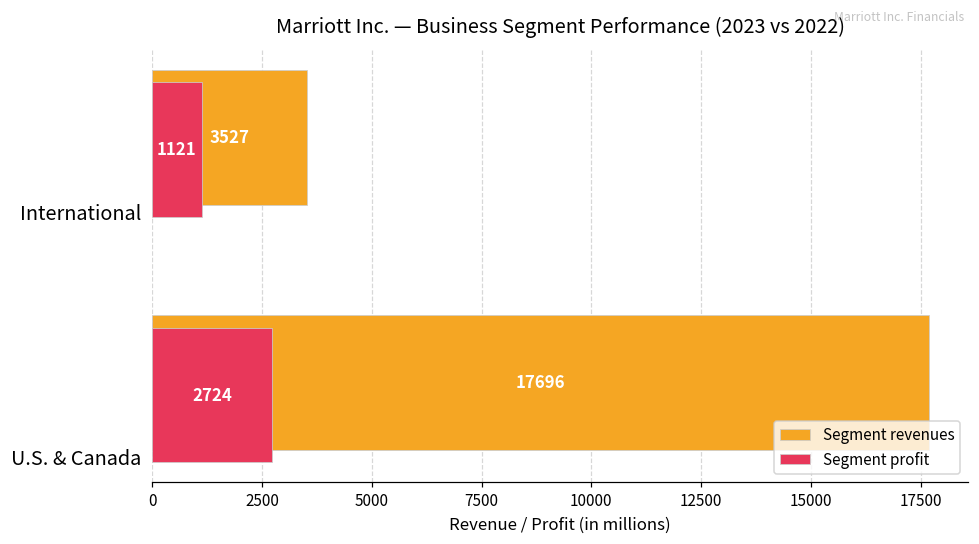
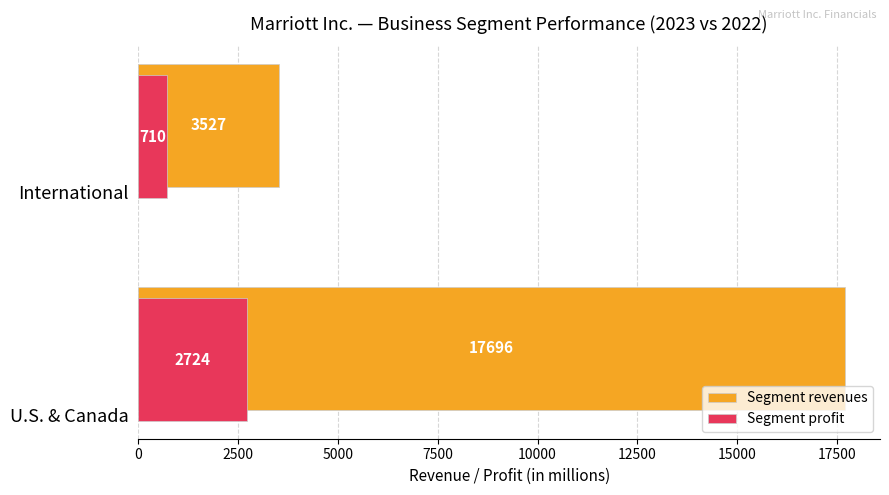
  {
    "Segment revenues": {
      "International": 3527,
      "U.S. & Canada": 17696
    },
    "Segment profit": {
-     "International": 1121
+     "International": 710
    }
  }
